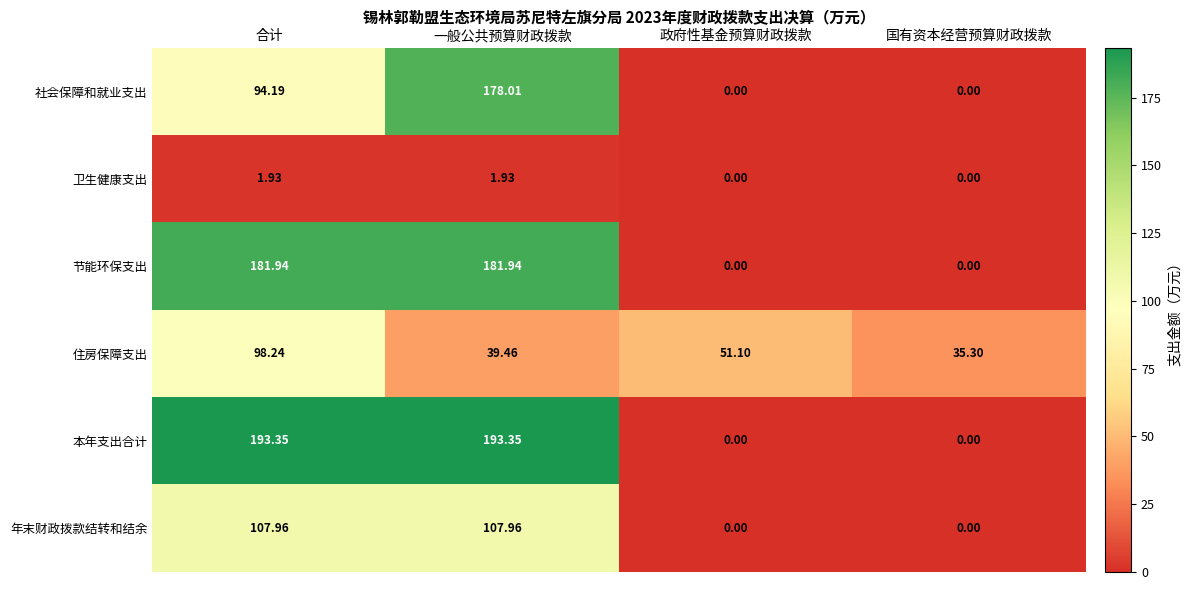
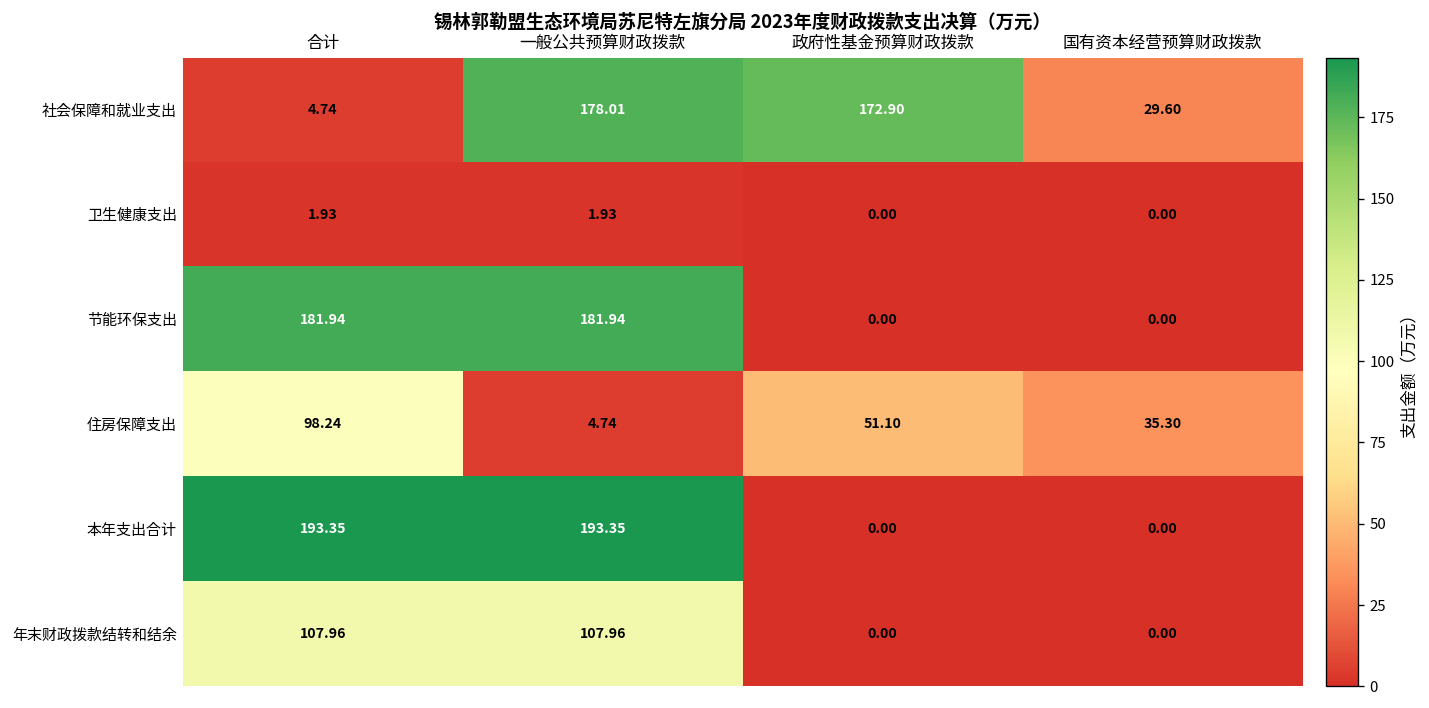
  {
    "社会保障和就业支出": {
-     "合计": 94.19,
+     "合计": 4.74,
      "一般公共预算财政拨款": 178.01,
-     "政府性基金预算财政拨款": 0.00,
-     "国有资本经营预算财政拨款": 0.00
+     "政府性基金预算财政拨款": 172.90,
+     "国有资本经营预算财政拨款": 29.60
    },
    "卫生健康支出": {
      "合计": 1.93,
      "一般公共预算财政拨款": 1.93,
      "政府性基金预算财政拨款": 0.00,
      "国有资本经营预算财政拨款": 0.00
    },
    "节能环保支出": {
      "合计": 181.94,
      "一般公共预算财政拨款": 181.94,
      "政府性基金预算财政拨款": 0.00,
      "国有资本经营预算财政拨款": 0.00
    },
    "住房保障支出": {
      "合计": 98.24,
-     "一般公共预算财政拨款": 39.46,
+     "一般公共预算财政拨款": 4.74,
      "政府性基金预算财政拨款": 51.10,
      "国有资本经营预算财政拨款": 35.30
    },
    "本年支出合计": {
      "合计": 193.35,
      "一般公共预算财政拨款": 193.35,
      "政府性基金预算财政拨款": 0.00,
      "国有资本经营预算财政拨款": 0.00
    },
    "年末财政拨款结转和结余": {
      "合计": 107.96,
      "一般公共预算财政拨款": 107.96,
      "政府性基金预算财政拨款": 0.00,
      "国有资本经营预算财政拨款": 0.00
    }
  }
